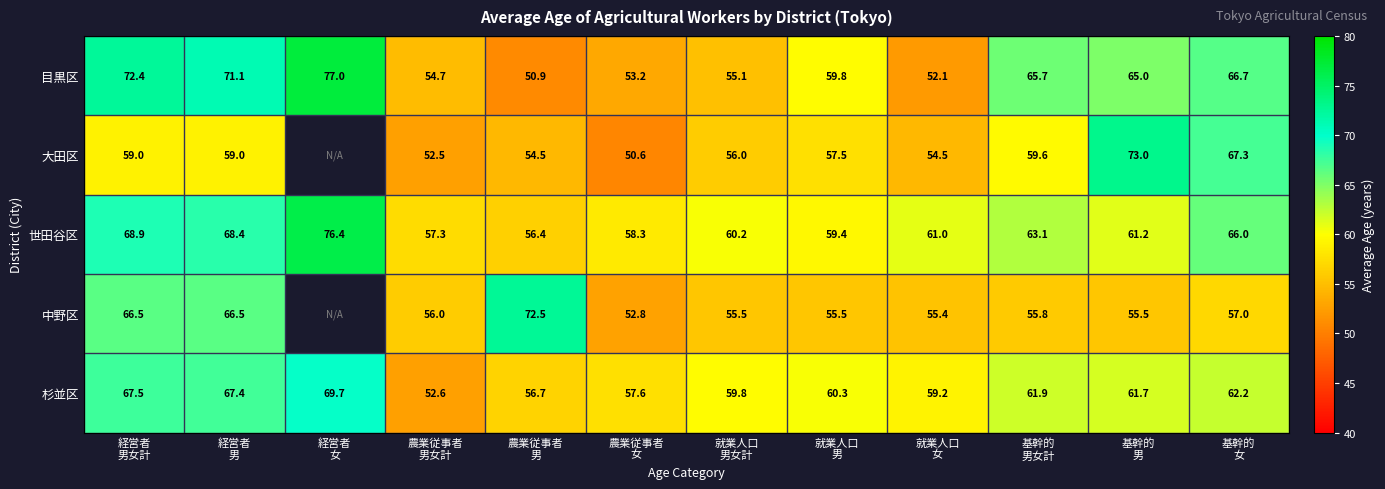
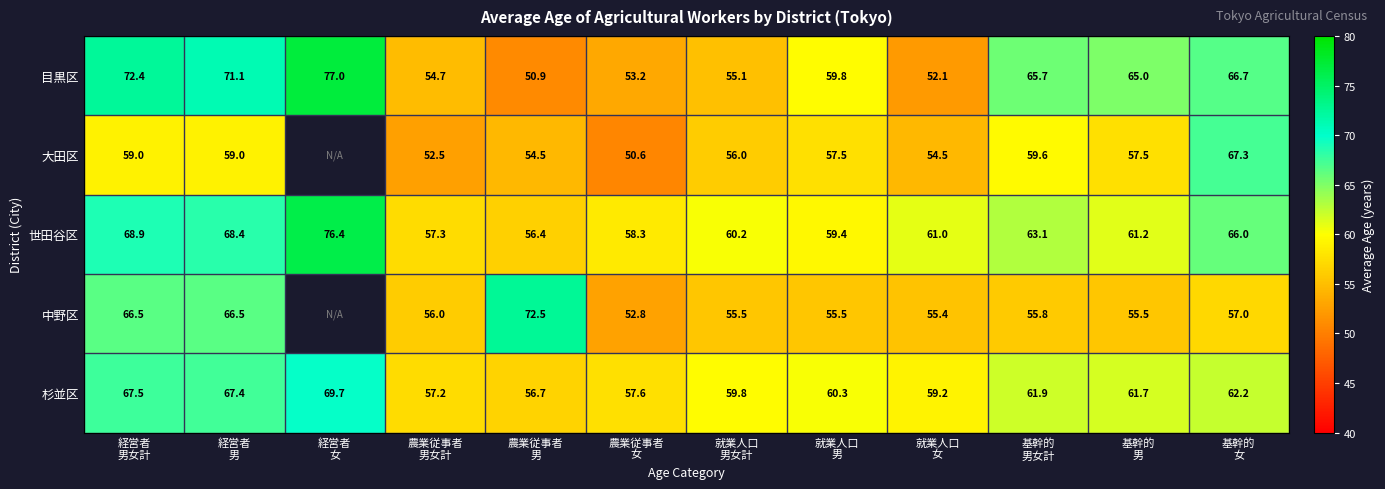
  {
    "目黒区": {
      "経営者 男女計": 72.4,
      "経営者 男": 71.1,
      "経営者 女": 77.0,
      "農業従事者 男女計": 54.7,
      "農業従事者 男": 50.9,
      "農業従事者 女": 53.2,
      "就業人口 男女計": 55.1,
      "就業人口 男": 59.8,
      "就業人口 女": 52.1,
      "基幹的 男女計": 65.7,
      "基幹的 男": 65.0,
      "基幹的 女": 66.7
    },
    "大田区": {
      "経営者 男女計": 59.0,
      "経営者 男": 59.0,
      "農業従事者 男女計": 52.5,
      "農業従事者 男": 54.5,
      "農業従事者 女": 50.6,
      "就業人口 男女計": 56.0,
      "就業人口 男": 57.5,
      "就業人口 女": 54.5,
      "基幹的 男女計": 59.6,
-     "基幹的 男": 73.0,
+     "基幹的 男": 57.5,
      "基幹的 女": 67.3
    },
    "世田谷区": {
      "経営者 男女計": 68.9,
      "経営者 男": 68.4,
      "経営者 女": 76.4,
      "農業従事者 男女計": 57.3,
      "農業従事者 男": 56.4,
      "農業従事者 女": 58.3,
      "就業人口 男女計": 60.2,
      "就業人口 男": 59.4,
      "就業人口 女": 61.0,
      "基幹的 男女計": 63.1,
      "基幹的 男": 61.2,
      "基幹的 女": 66.0
    },
    "中野区": {
      "経営者 男女計": 66.5,
      "経営者 男": 66.5,
      "農業従事者 男女計": 56.0,
      "農業従事者 男": 72.5,
      "農業従事者 女": 52.8,
      "就業人口 男女計": 55.5,
      "就業人口 男": 55.5,
      "就業人口 女": 55.4,
      "基幹的 男女計": 55.8,
      "基幹的 男": 55.5,
      "基幹的 女": 57.0
    },
    "杉並区": {
      "経営者 男女計": 67.5,
      "経営者 男": 67.4,
      "経営者 女": 69.7,
-     "農業従事者 男女計": 52.6,
+     "農業従事者 男女計": 57.2,
      "農業従事者 男": 56.7,
      "農業従事者 女": 57.6,
      "就業人口 男女計": 59.8,
      "就業人口 男": 60.3,
      "就業人口 女": 59.2,
      "基幹的 男女計": 61.9,
      "基幹的 男": 61.7,
      "基幹的 女": 62.2
    }
  }
